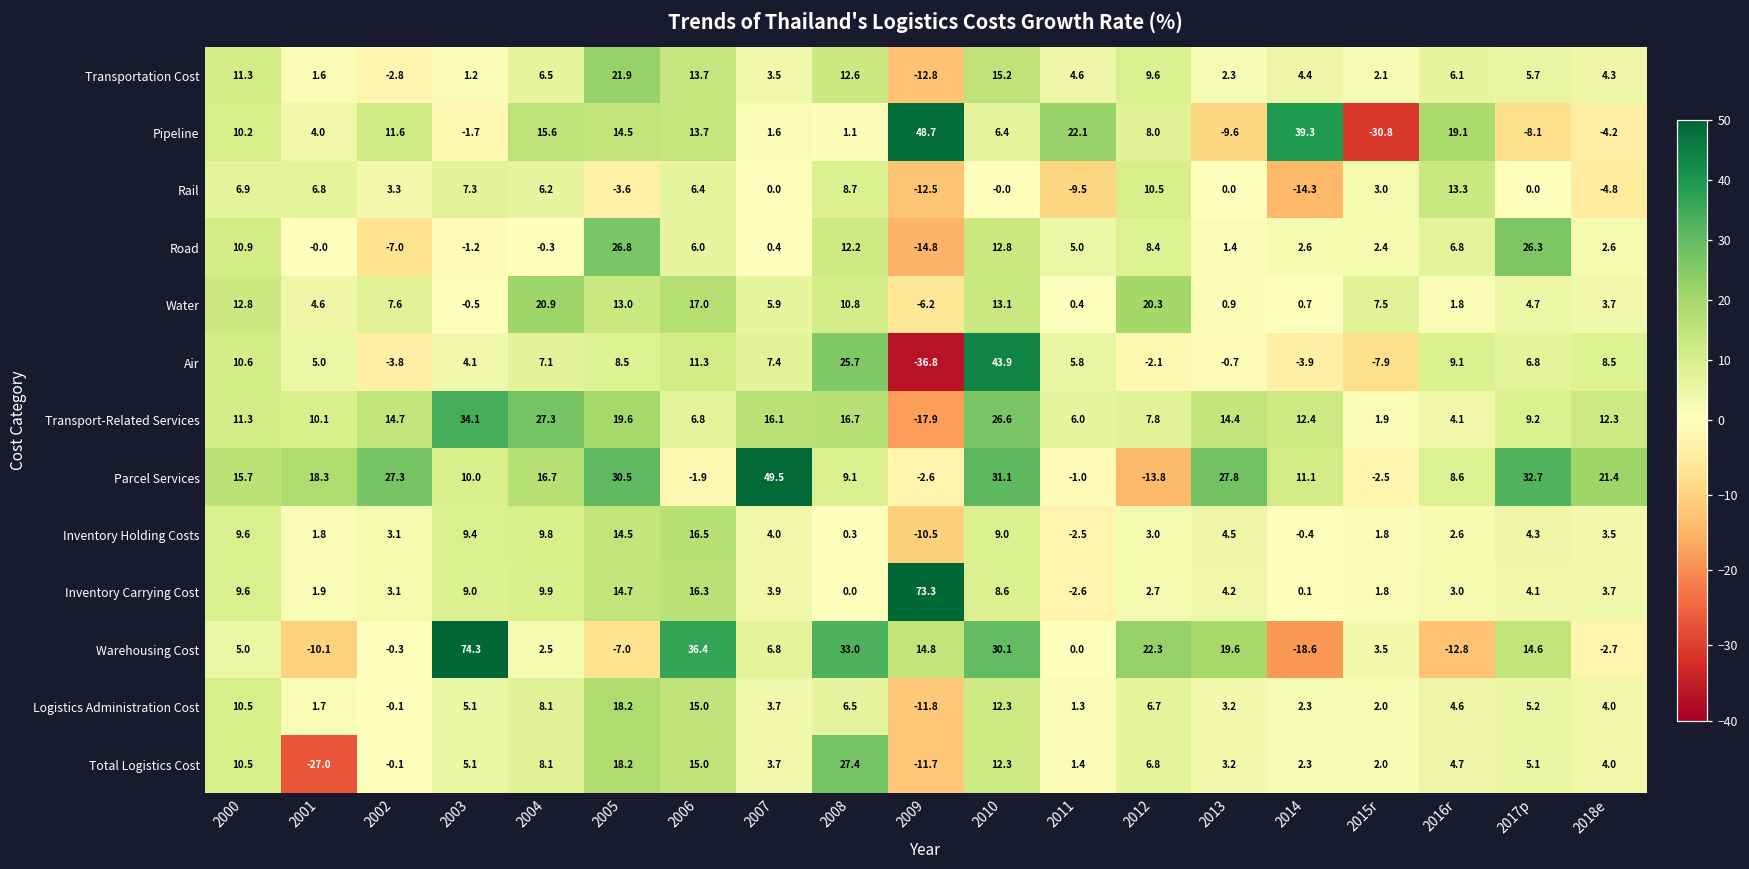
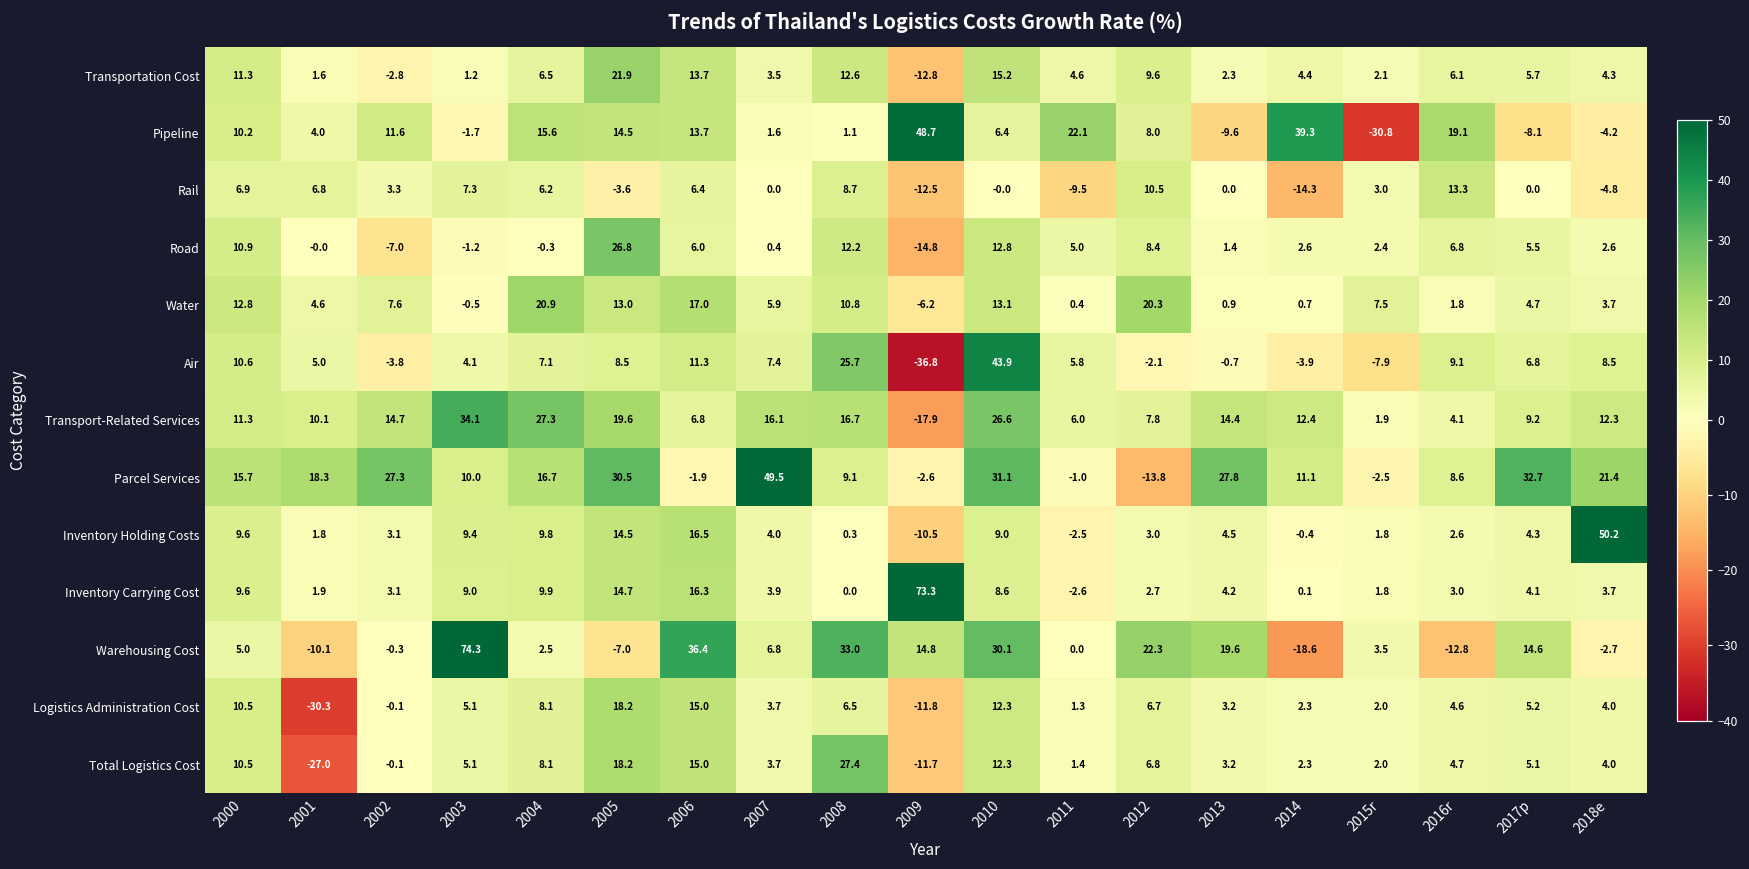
  {
    "Road": {
      "2000": 10.9,
      "2001": -0.0,
      "2002": -7.0,
      "2003": -1.2,
      "2004": -0.3,
      "2005": 26.8,
      "2006": 6.0,
      "2007": 0.4,
      "2008": 12.2,
      "2009": -14.8,
      "2010": 12.8,
      "2011": 5.0,
      "2012": 8.4,
      "2013": 1.4,
      "2014": 2.6,
      "2015r": 2.4,
      "2016r": 6.8,
-     "2017p": 26.3,
+     "2017p": 5.5,
      "2018e": 2.6
    },
    "Inventory Holding Costs": {
      "2000": 9.6,
      "2001": 1.8,
      "2002": 3.1,
      "2003": 9.4,
      "2004": 9.8,
      "2005": 14.5,
      "2006": 16.5,
      "2007": 4.0,
      "2008": 0.3,
      "2009": -10.5,
      "2010": 9.0,
      "2011": -2.5,
      "2012": 3.0,
      "2013": 4.5,
      "2014": -0.4,
      "2015r": 1.8,
      "2016r": 2.6,
      "2017p": 4.3,
-     "2018e": 3.5
+     "2018e": 50.2
    },
    "Logistics Administration Cost": {
      "2000": 10.5,
-     "2001": 1.7,
+     "2001": -30.3,
      "2002": -0.1,
      "2003": 5.1,
      "2004": 8.1,
      "2005": 18.2,
      "2006": 15.0,
      "2007": 3.7,
      "2008": 6.5,
      "2009": -11.8,
      "2010": 12.3,
      "2011": 1.3,
      "2012": 6.7,
      "2013": 3.2,
      "2014": 2.3,
      "2015r": 2.0,
      "2016r": 4.6,
      "2017p": 5.2,
      "2018e": 4.0
    }
  }
